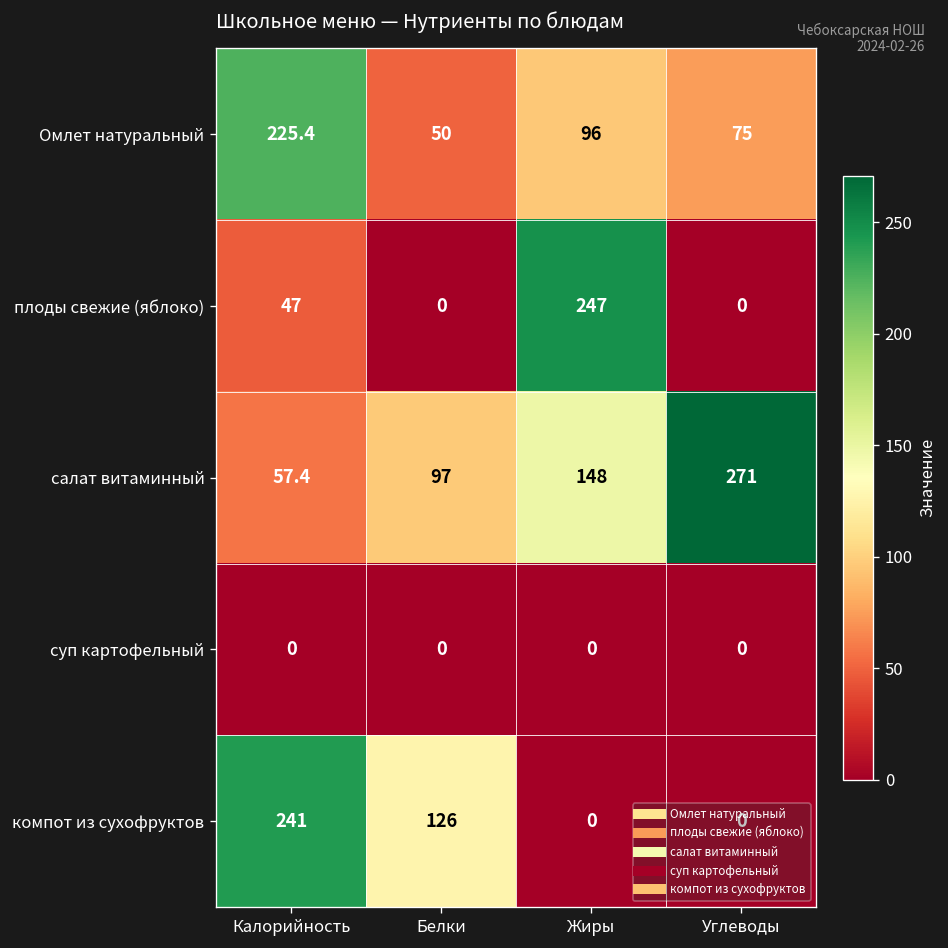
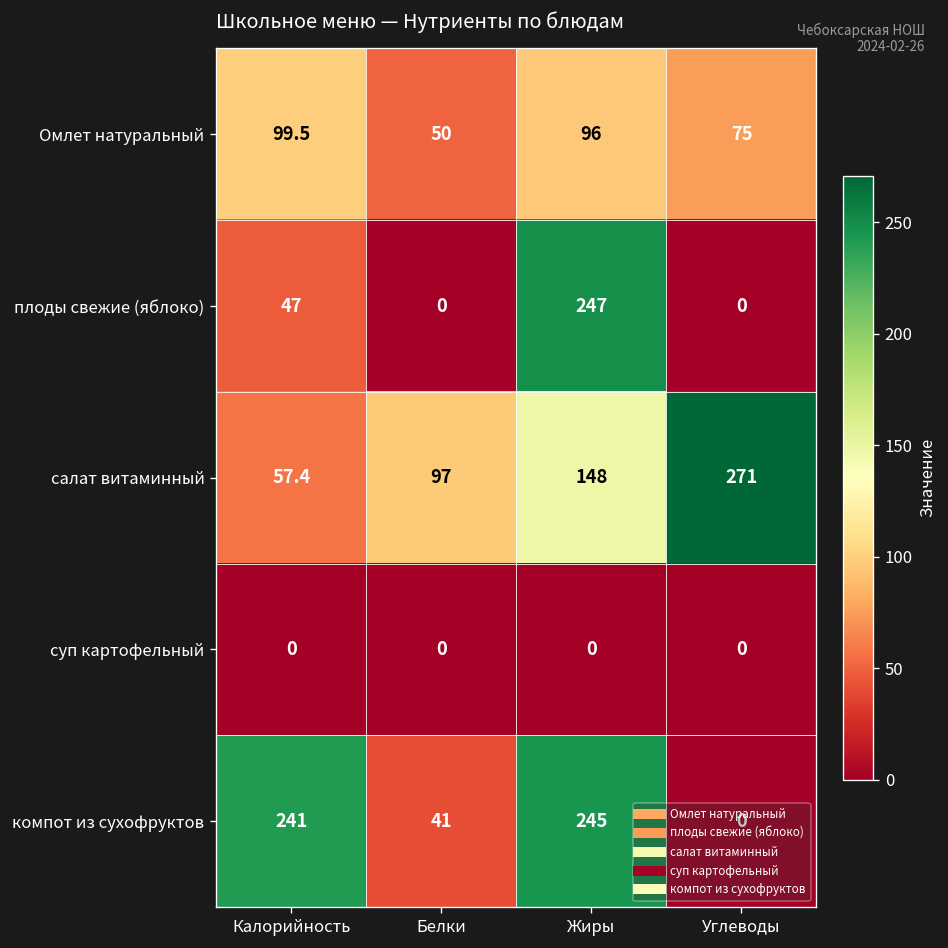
  {
    "Омлет натуральный": {
-     "Калорийность": 225.4,
+     "Калорийность": 99.5,
      "Белки": 50,
      "Жиры": 96,
      "Углеводы": 75
    },
    "плоды свежие (яблоко)": {
      "Калорийность": 47,
      "Белки": 0,
      "Жиры": 247,
      "Углеводы": 0
    },
    "салат витаминный": {
      "Калорийность": 57.4,
      "Белки": 97,
      "Жиры": 148,
      "Углеводы": 271
    },
    "суп картофельный": {
      "Калорийность": 0,
      "Белки": 0,
      "Жиры": 0,
      "Углеводы": 0
    },
    "компот из сухофруктов": {
      "Калорийность": 241,
-     "Белки": 126,
-     "Жиры": 0
+     "Белки": 41,
+     "Жиры": 245
    }
  }
